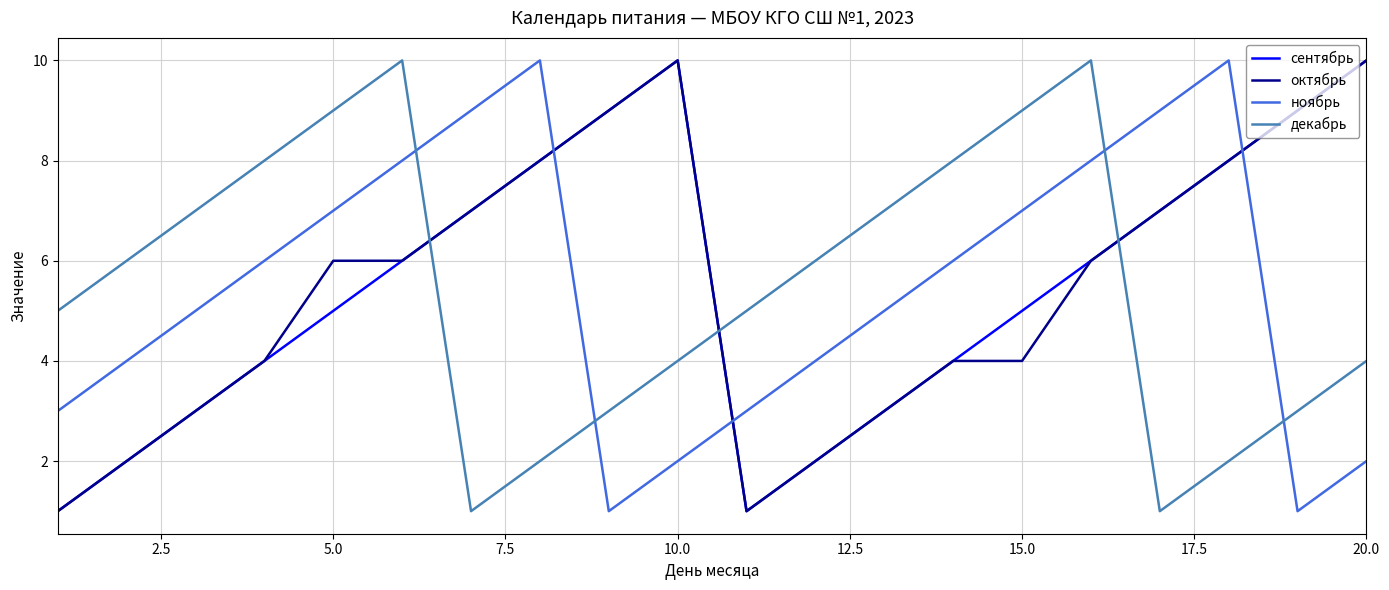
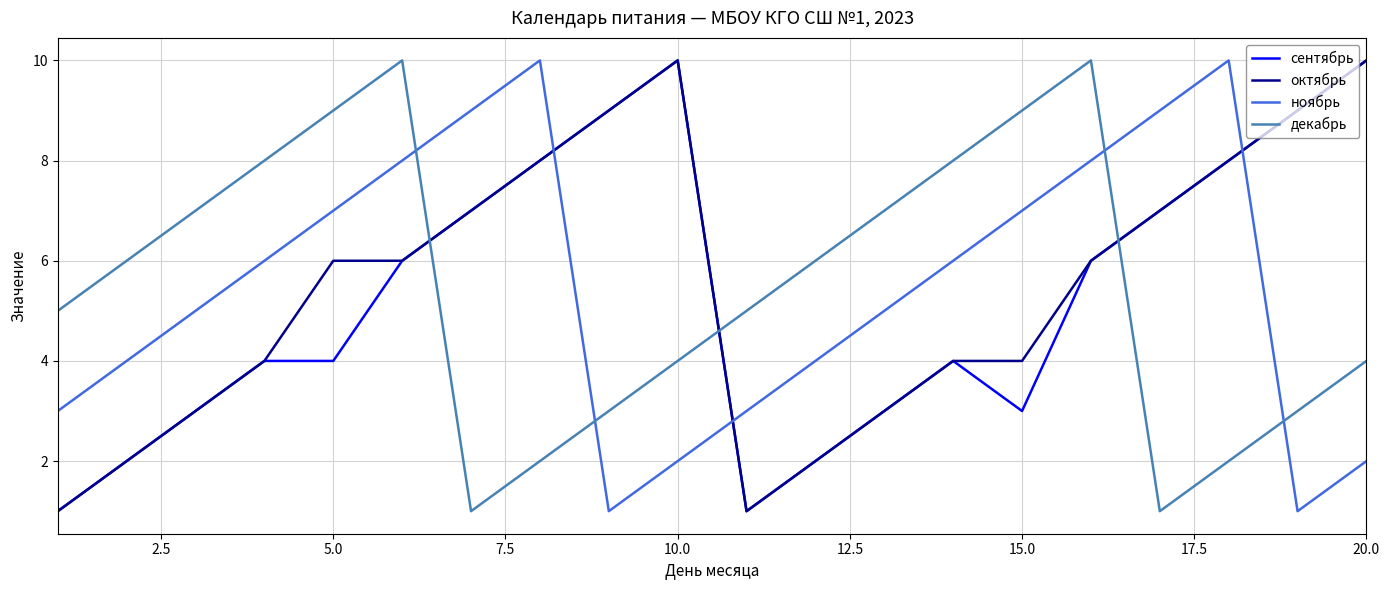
  {
    "сентябрь": {
-     "5.0": 5,
-     "15.0": 5
+     "5.0": 4,
+     "15.0": 3
    },
    "октябрь": {
      "5.0": 6,
      "15.0": 4
    }
  }
